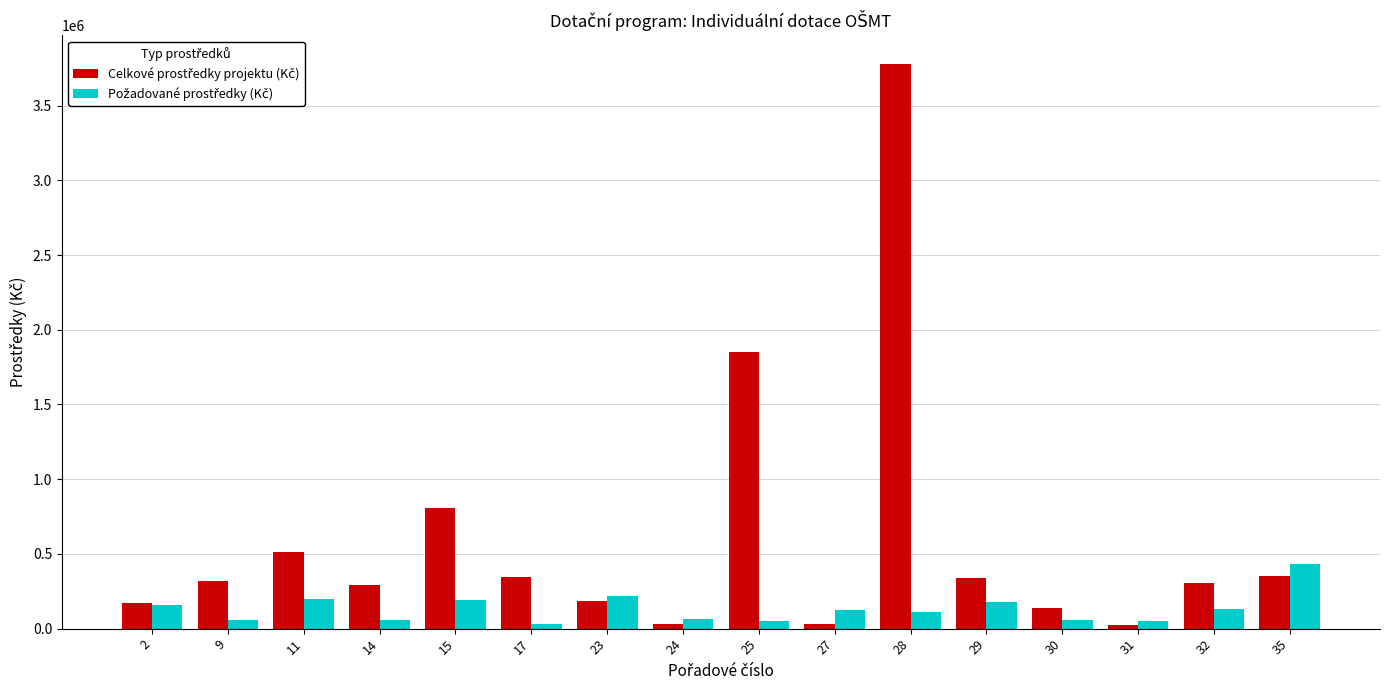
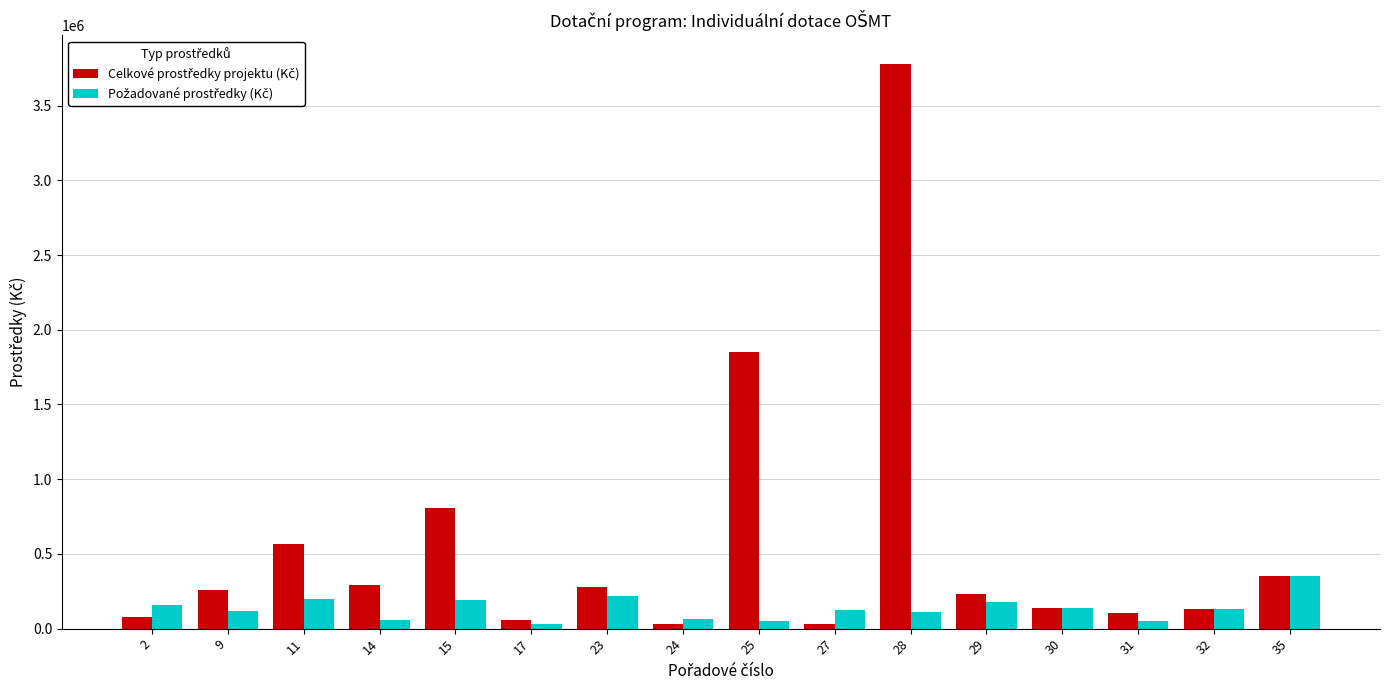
  {
    "Celkové prostředky projektu (Kč)": {
-     "2": 170000,
-     "9": 320000,
-     "11": 510000,
+     "2": 80000,
+     "9": 260000,
+     "11": 570000,
      "14": 290000,
      "15": 810000,
-     "17": 350000,
-     "23": 190000,
+     "17": 60000,
+     "23": 280000,
      "24": 30000,
      "25": 1850000,
      "27": 30000,
      "28": 3780000,
-     "29": 340000,
+     "29": 230000,
      "30": 140000,
-     "31": 30000,
-     "32": 300000,
+     "31": 100000,
+     "32": 130000,
      "35": 350000
    },
    "Požadované prostředky (Kč)": {
      "2": 150000,
-     "9": 60000,
+     "9": 120000,
      "11": 200000,
      "14": 60000,
      "15": 190000,
      "17": 30000,
      "23": 220000,
      "24": 70000,
      "25": 50000,
      "27": 130000,
      "28": 110000,
      "29": 180000,
-     "30": 60000,
+     "30": 140000,
      "31": 50000,
      "32": 130000,
-     "35": 430000
+     "35": 350000
    }
  }
